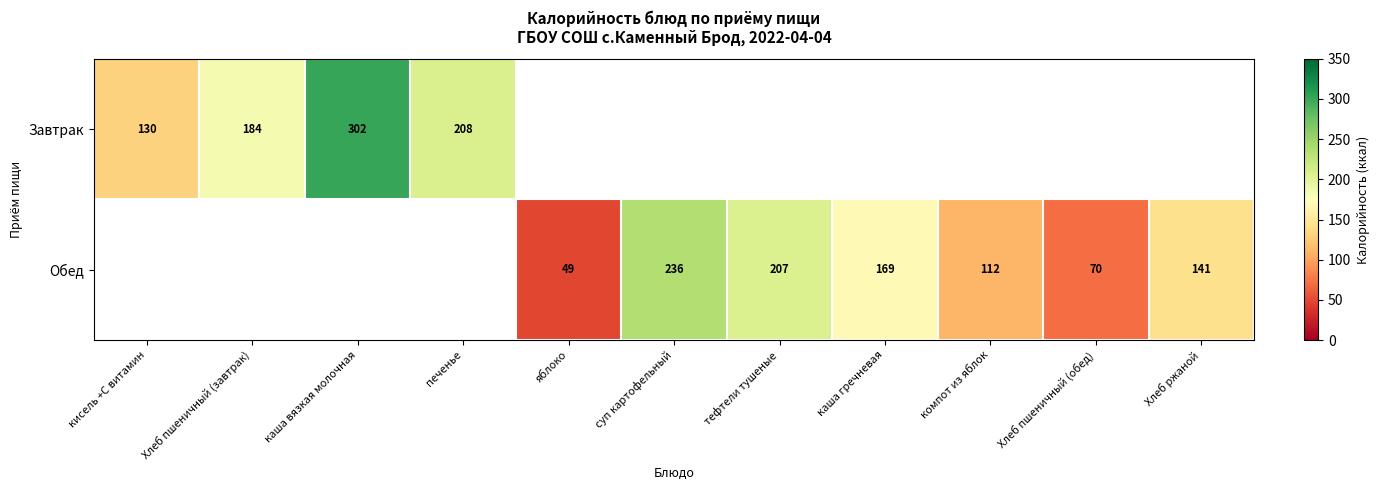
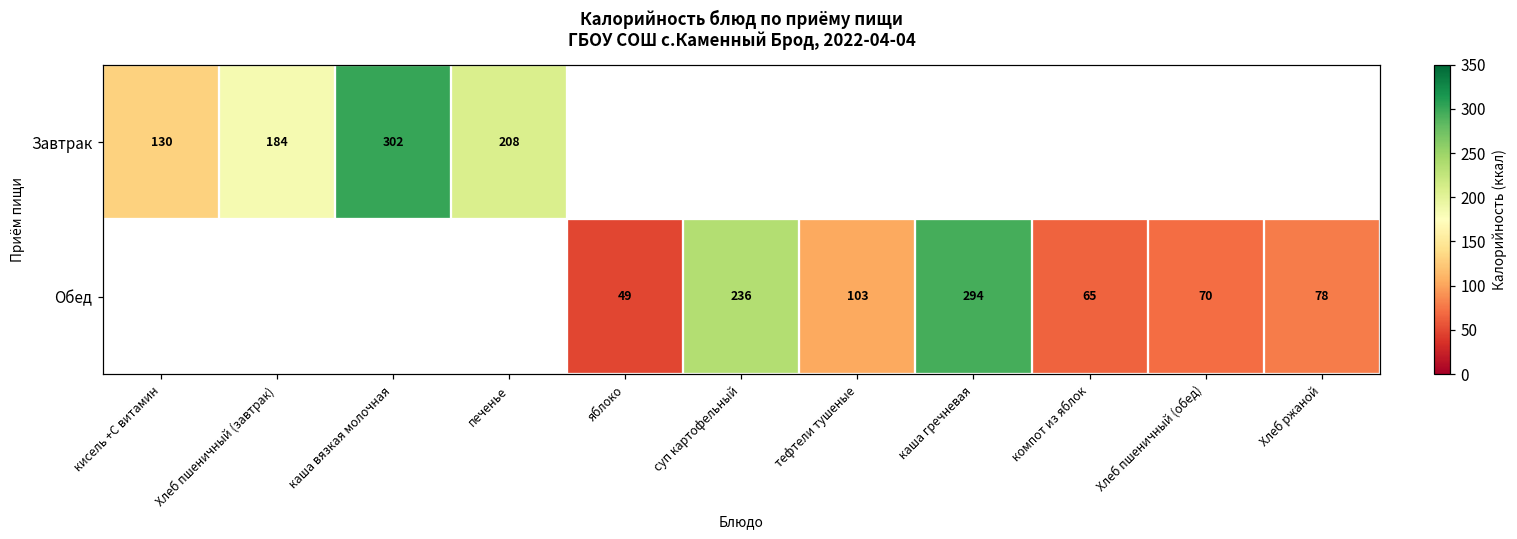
  {
    "Завтрак": {
      "кисель +С витамин": 130,
      "Хлеб пшеничный (завтрак)": 184,
      "каша вязкая молочная": 302,
      "печенье": 208
    },
    "Обед": {
      "яблоко": 49,
      "суп картофельный": 236,
-     "тефтели тушеные": 207,
-     "каша гречневая": 169,
-     "компот из яблок": 112,
+     "тефтели тушеные": 103,
+     "каша гречневая": 294,
+     "компот из яблок": 65,
      "Хлеб пшеничный (обед)": 70,
-     "Хлеб ржаной": 141
+     "Хлеб ржаной": 78
    }
  }
